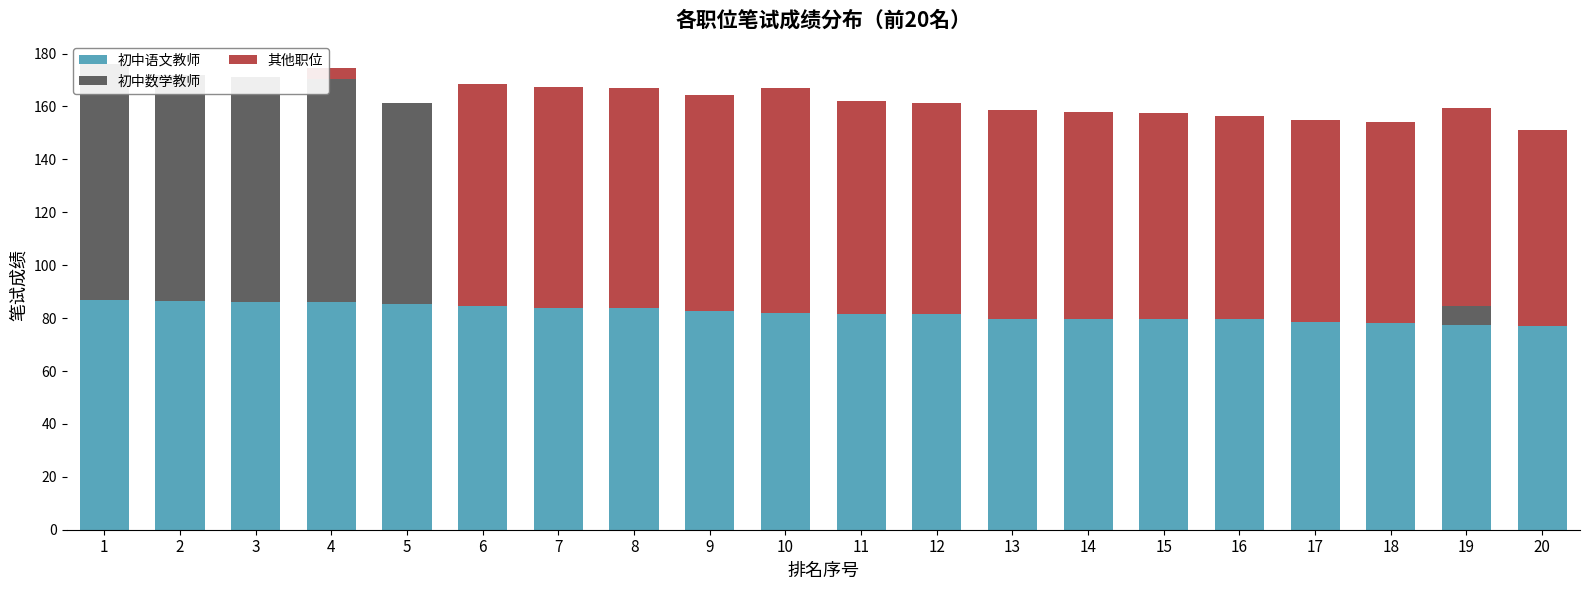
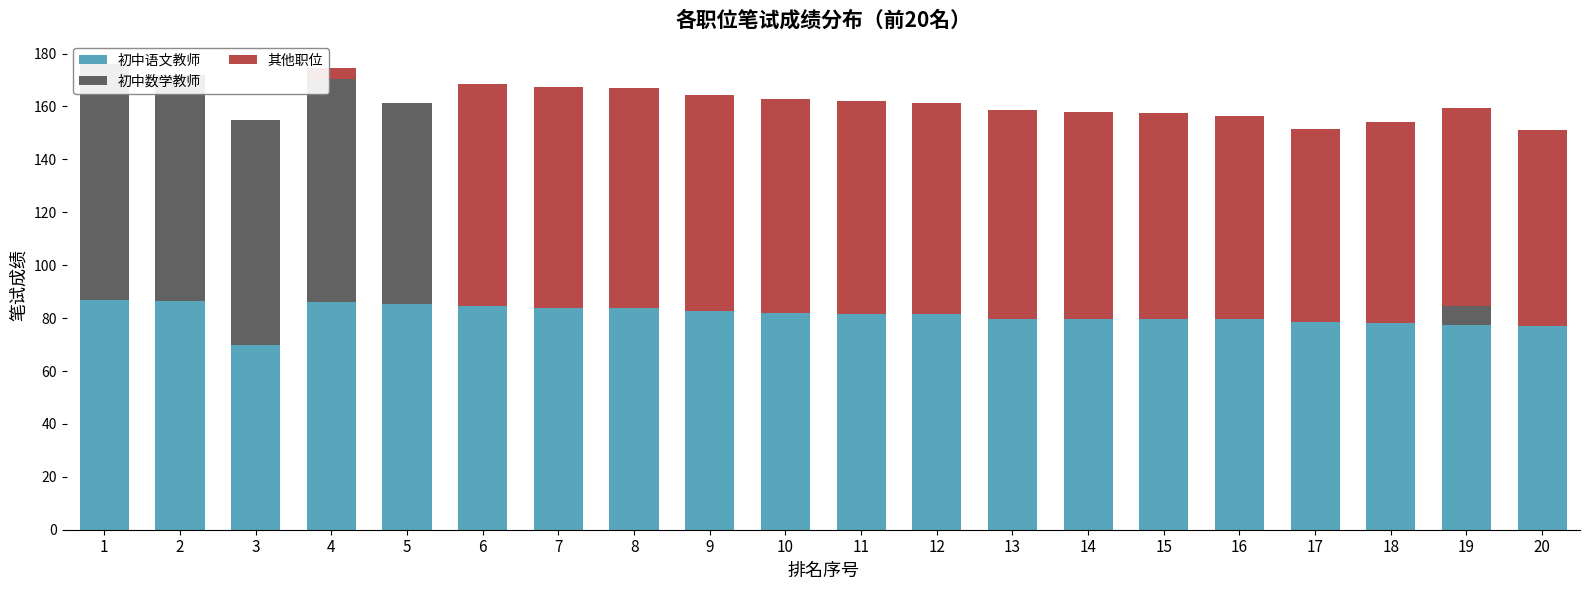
  {
    "初中语文教师": {
      "1": 87,
      "2": 87,
-     "3": 86,
+     "3": 70,
      "4": 86,
      "5": 86,
      "6": 85,
      "7": 84,
      "8": 84,
      "9": 83,
      "10": 82,
      "11": 82,
      "12": 82,
      "13": 80,
      "14": 80,
      "15": 80,
      "16": 80,
      "17": 79,
      "18": 78,
      "19": 78,
      "20": 77
    },
    "初中数学教师": {
      "4": 85,
      "5": 76,
      "6": 0,
      "7": 0,
      "8": 0,
      "9": 0,
      "10": 0,
      "11": 0,
      "12": 0,
      "13": 0,
      "14": 0,
      "15": 0,
      "16": 0,
      "17": 0,
      "18": 0,
      "19": 7,
      "20": 0
    },
    "其他职位": {
      "4": 4,
      "5": 0,
      "6": 84,
      "7": 84,
      "8": 83,
      "9": 82,
-     "10": 85,
+     "10": 81,
      "11": 81,
      "12": 80,
      "13": 79,
      "14": 79,
      "15": 78,
      "16": 77,
-     "17": 77,
+     "17": 73,
      "18": 76,
      "19": 75,
      "20": 74
    }
  }
